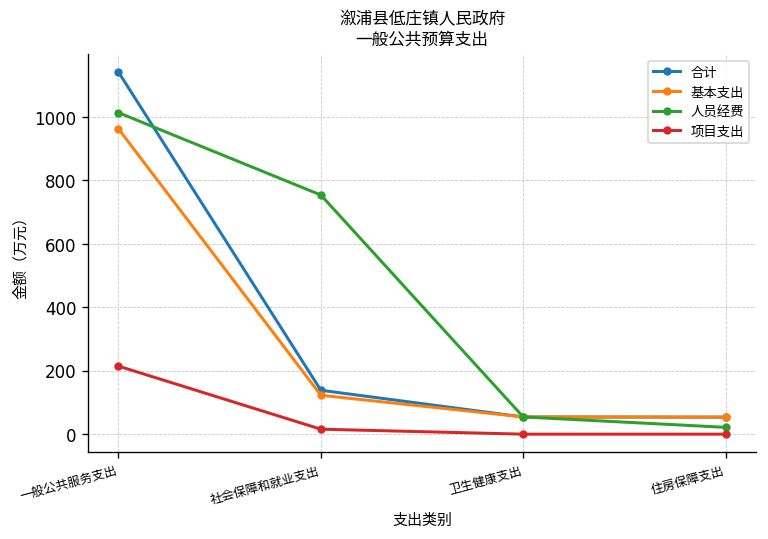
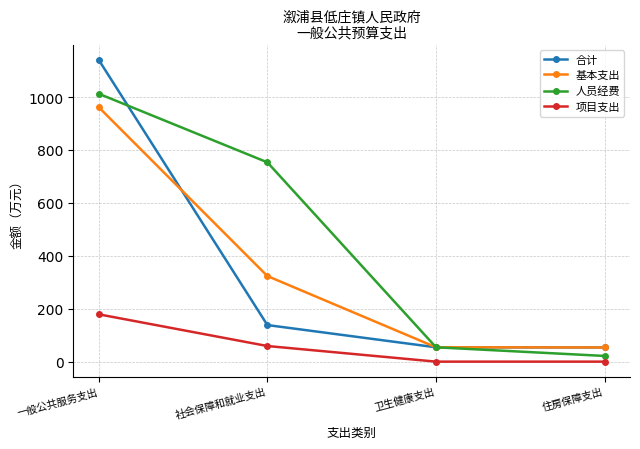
  {
    "合计": {
      "一般公共服务支出": 1140,
      "社会保障和就业支出": 140
    },
    "基本支出": {
      "一般公共服务支出": 960,
-     "社会保障和就业支出": 120
+     "社会保障和就业支出": 320
    },
    "人员经费": {
      "一般公共服务支出": 1010,
      "社会保障和就业支出": 750,
      "住房保障支出": 20
    },
    "项目支出": {
-     "一般公共服务支出": 210,
-     "社会保障和就业支出": 20,
+     "一般公共服务支出": 180,
+     "社会保障和就业支出": 60,
      "卫生健康支出": 0,
      "住房保障支出": 0
    }
  }
